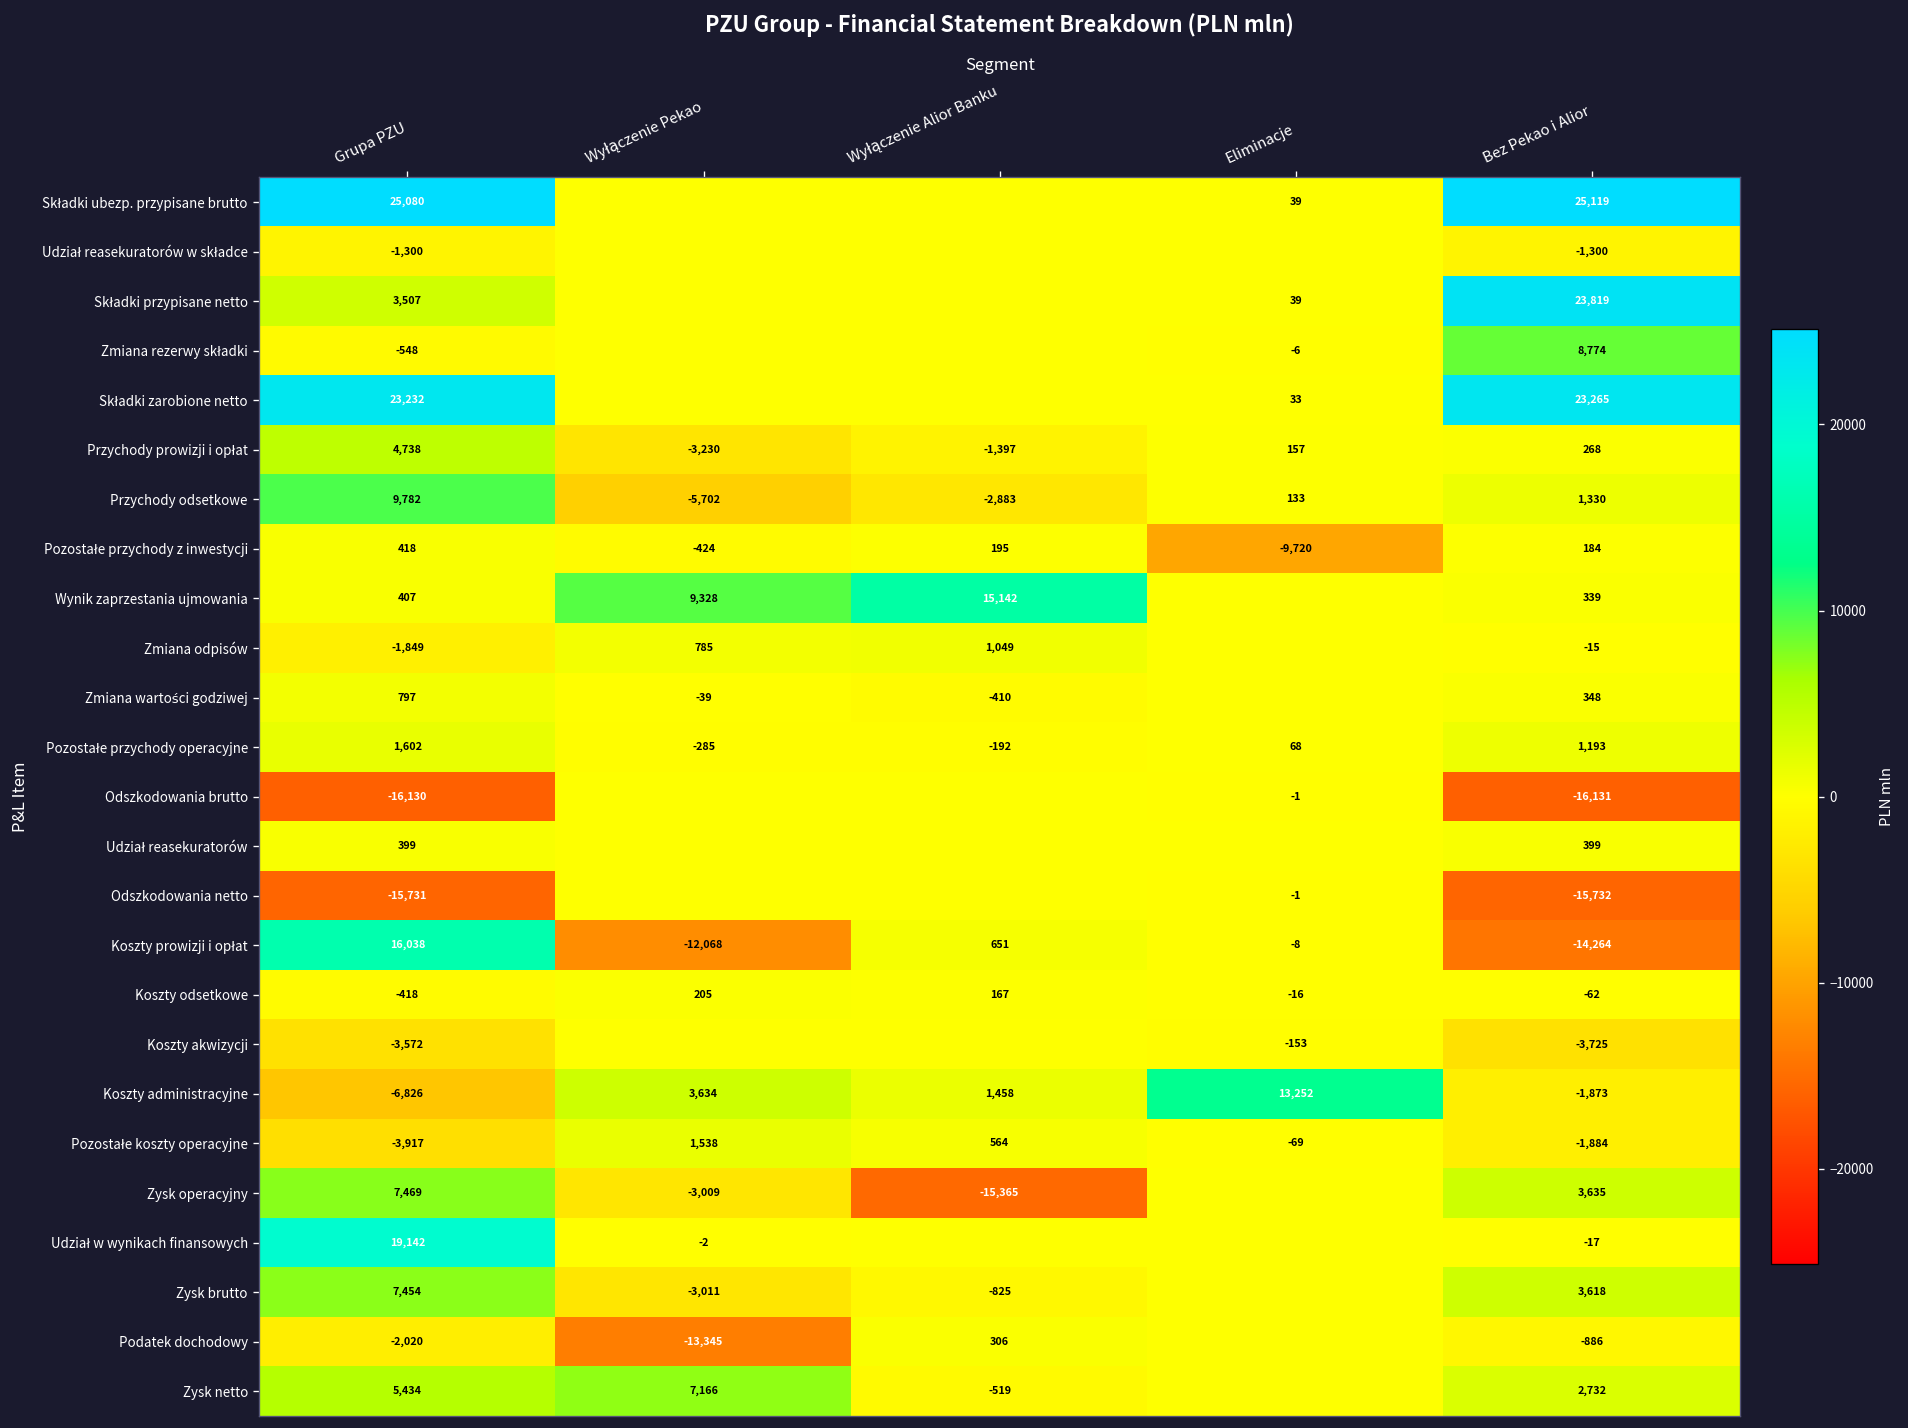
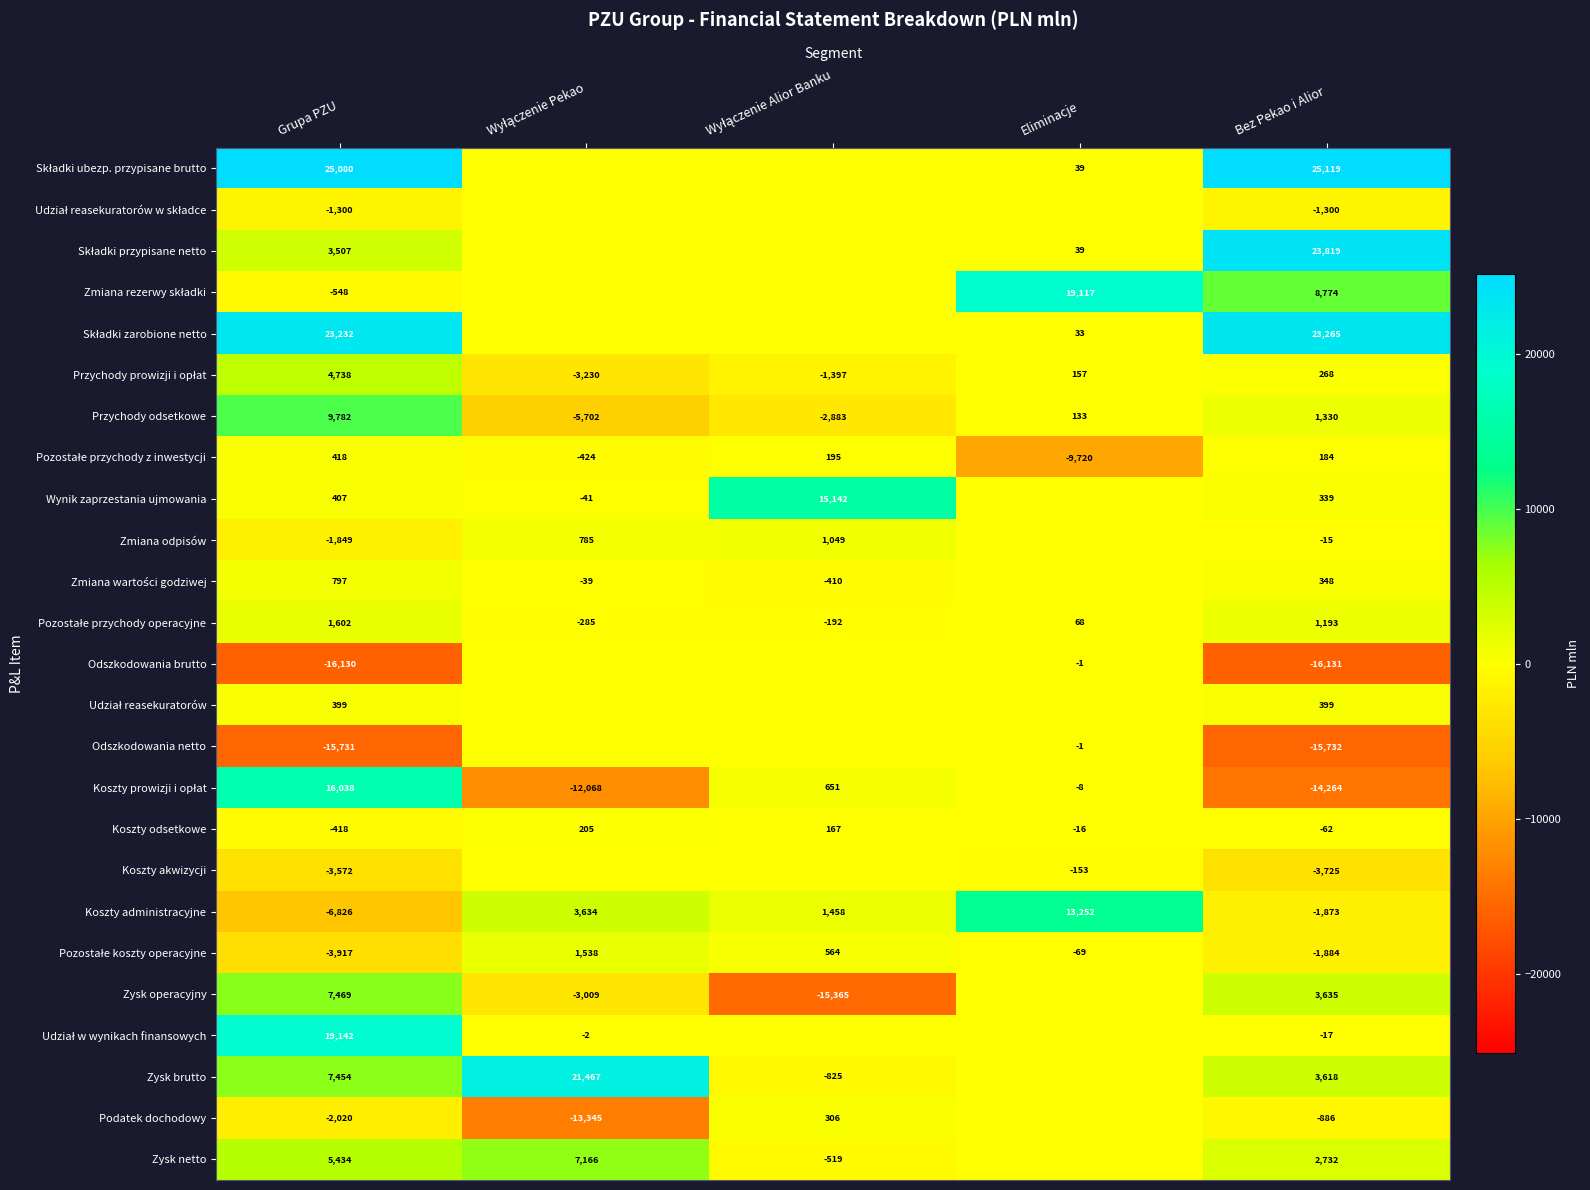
  {
    "Składki ubezp. przypisane brutto": {
      "Grupa PZU": "25,080",
      "Eliminacje": "39",
      "Bez Pekao i Alior": "25,119"
    },
    "Udział reasekuratorów w składce": {
      "Grupa PZU": "-1,300",
      "Bez Pekao i Alior": "-1,300"
    },
    "Składki przypisane netto": {
      "Grupa PZU": "3,507",
      "Eliminacje": "39",
      "Bez Pekao i Alior": "23,819"
    },
    "Zmiana rezerwy składki": {
      "Grupa PZU": "-548",
-     "Eliminacje": "-6",
+     "Eliminacje": "19,117",
      "Bez Pekao i Alior": "8,774"
    },
    "Składki zarobione netto": {
      "Grupa PZU": "23,232",
      "Eliminacje": "33",
      "Bez Pekao i Alior": "23,265"
    },
    "Przychody prowizji i opłat": {
      "Grupa PZU": "4,738",
      "Wyłączenie Pekao": "-3,230",
      "Wyłączenie Alior Banku": "-1,397",
      "Eliminacje": "157",
      "Bez Pekao i Alior": "268"
    },
    "Przychody odsetkowe": {
      "Grupa PZU": "9,782",
      "Wyłączenie Pekao": "-5,702",
      "Wyłączenie Alior Banku": "-2,883",
      "Eliminacje": "133",
      "Bez Pekao i Alior": "1,330"
    },
    "Pozostałe przychody z inwestycji": {
      "Grupa PZU": "418",
      "Wyłączenie Pekao": "-424",
      "Wyłączenie Alior Banku": "195",
      "Eliminacje": "-9,720",
      "Bez Pekao i Alior": "184"
    },
    "Wynik zaprzestania ujmowania": {
      "Grupa PZU": "407",
-     "Wyłączenie Pekao": "9,328",
+     "Wyłączenie Pekao": "-41",
      "Wyłączenie Alior Banku": "15,142",
      "Bez Pekao i Alior": "339"
    },
    "Zmiana odpisów": {
      "Grupa PZU": "-1,849",
      "Wyłączenie Pekao": "785",
      "Wyłączenie Alior Banku": "1,049",
      "Bez Pekao i Alior": "-15"
    },
    "Zmiana wartości godziwej": {
      "Grupa PZU": "797",
      "Wyłączenie Pekao": "-39",
      "Wyłączenie Alior Banku": "-410",
      "Bez Pekao i Alior": "348"
    },
    "Pozostałe przychody operacyjne": {
      "Grupa PZU": "1,602",
      "Wyłączenie Pekao": "-285",
      "Wyłączenie Alior Banku": "-192",
      "Eliminacje": "68",
      "Bez Pekao i Alior": "1,193"
    },
    "Odszkodowania brutto": {
      "Grupa PZU": "-16,130",
      "Eliminacje": "-1",
      "Bez Pekao i Alior": "-16,131"
    },
    "Udział reasekuratorów": {
      "Grupa PZU": "399",
      "Bez Pekao i Alior": "399"
    },
    "Odszkodowania netto": {
      "Grupa PZU": "-15,731",
      "Eliminacje": "-1",
      "Bez Pekao i Alior": "-15,732"
    },
    "Koszty prowizji i opłat": {
      "Grupa PZU": "16,038",
      "Wyłączenie Pekao": "-12,068",
      "Wyłączenie Alior Banku": "651",
      "Eliminacje": "-8",
      "Bez Pekao i Alior": "-14,264"
    },
    "Koszty odsetkowe": {
      "Grupa PZU": "-418",
      "Wyłączenie Pekao": "205",
      "Wyłączenie Alior Banku": "167",
      "Eliminacje": "-16",
      "Bez Pekao i Alior": "-62"
    },
    "Koszty akwizycji": {
      "Grupa PZU": "-3,572",
      "Eliminacje": "-153",
      "Bez Pekao i Alior": "-3,725"
    },
    "Koszty administracyjne": {
      "Grupa PZU": "-6,826",
      "Wyłączenie Pekao": "3,634",
      "Wyłączenie Alior Banku": "1,458",
      "Eliminacje": "13,252",
      "Bez Pekao i Alior": "-1,873"
    },
    "Pozostałe koszty operacyjne": {
      "Grupa PZU": "-3,917",
      "Wyłączenie Pekao": "1,538",
      "Wyłączenie Alior Banku": "564",
      "Eliminacje": "-69",
      "Bez Pekao i Alior": "-1,884"
    },
    "Zysk operacyjny": {
      "Grupa PZU": "7,469",
      "Wyłączenie Pekao": "-3,009",
      "Wyłączenie Alior Banku": "-15,365",
      "Bez Pekao i Alior": "3,635"
    },
    "Udział w wynikach finansowych": {
      "Grupa PZU": "19,142",
      "Wyłączenie Pekao": "-2",
      "Bez Pekao i Alior": "-17"
    },
    "Zysk brutto": {
      "Grupa PZU": "7,454",
-     "Wyłączenie Pekao": "-3,011",
+     "Wyłączenie Pekao": "21,467",
      "Wyłączenie Alior Banku": "-825",
      "Bez Pekao i Alior": "3,618"
    },
    "Podatek dochodowy": {
      "Grupa PZU": "-2,020",
      "Wyłączenie Pekao": "-13,345",
      "Wyłączenie Alior Banku": "306",
      "Bez Pekao i Alior": "-886"
    },
    "Zysk netto": {
      "Grupa PZU": "5,434",
      "Wyłączenie Pekao": "7,166",
      "Wyłączenie Alior Banku": "-519",
      "Bez Pekao i Alior": "2,732"
    }
  }
